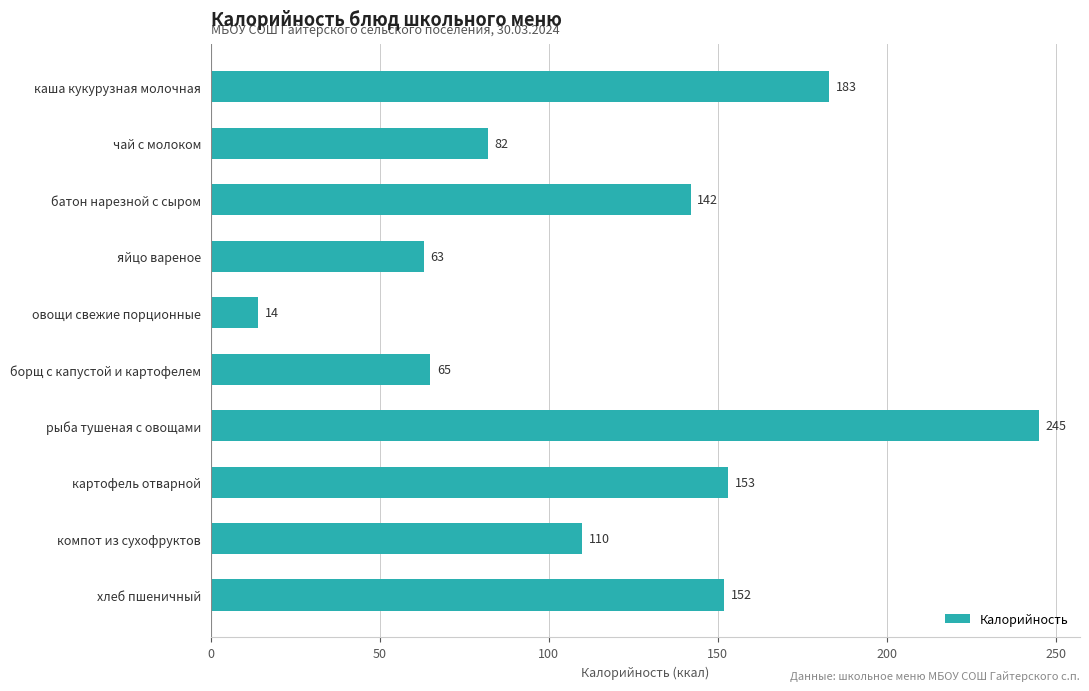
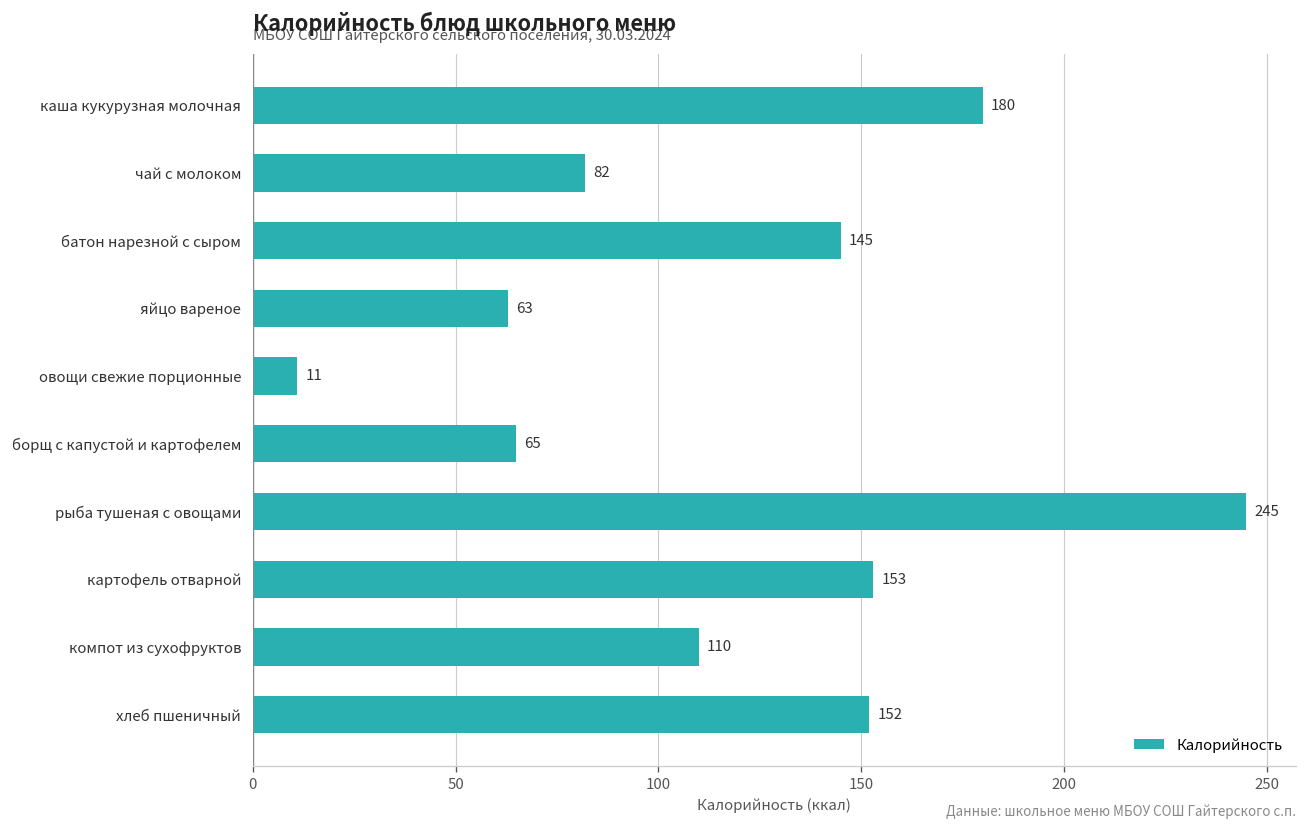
  {
-   "каша кукурузная молочная": 183,
+   "каша кукурузная молочная": 180,
    "чай с молоком": 82,
-   "батон нарезной с сыром": 142,
+   "батон нарезной с сыром": 145,
    "яйцо вареное": 63,
-   "овощи свежие порционные": 14,
+   "овощи свежие порционные": 11,
    "борщ с капустой и картофелем": 65,
    "рыба тушеная с овощами": 245,
    "картофель отварной": 153,
    "компот из сухофруктов": 110,
    "хлеб пшеничный": 152
  }
